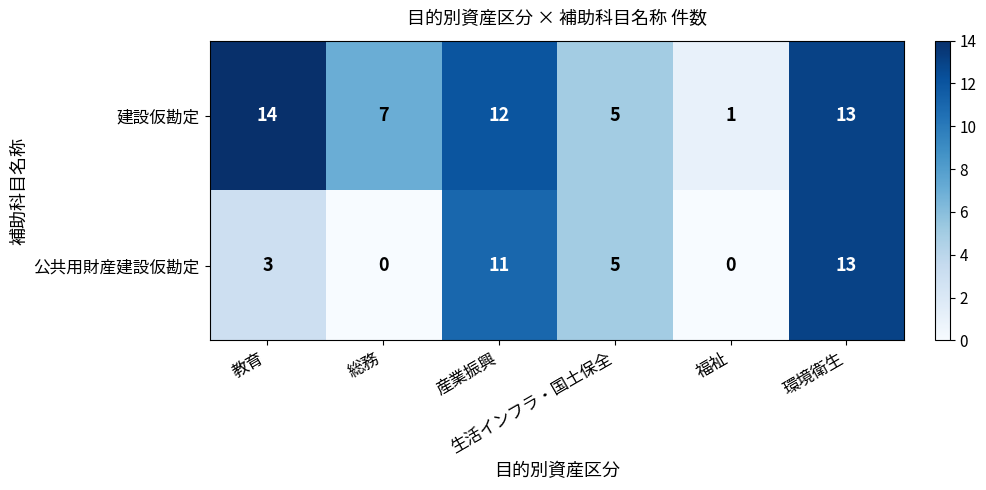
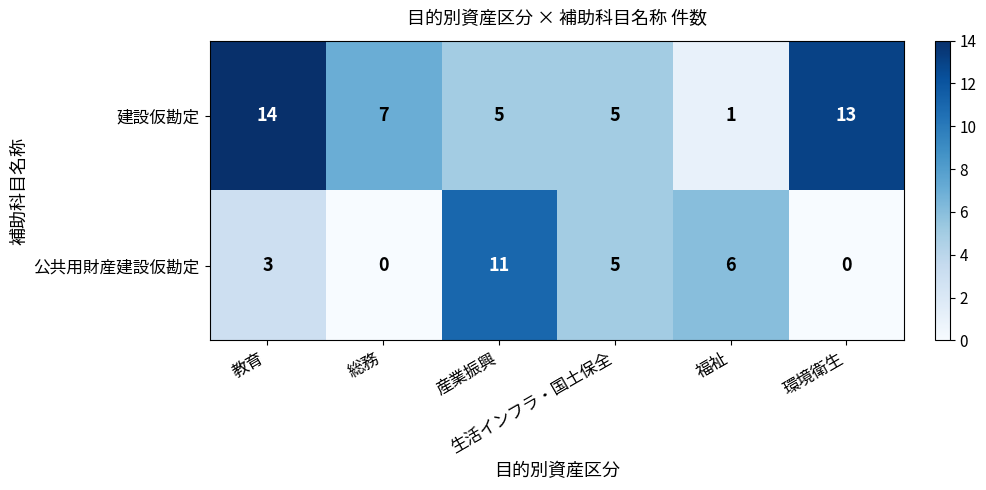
  {
    "建設仮勘定": {
      "教育": 14,
      "総務": 7,
-     "産業振興": 12,
+     "産業振興": 5,
      "生活インフラ・国土保全": 5,
      "福祉": 1,
      "環境衛生": 13
    },
    "公共用財産建設仮勘定": {
      "教育": 3,
      "総務": 0,
      "産業振興": 11,
      "生活インフラ・国土保全": 5,
-     "福祉": 0,
-     "環境衛生": 13
+     "福祉": 6,
+     "環境衛生": 0
    }
  }
